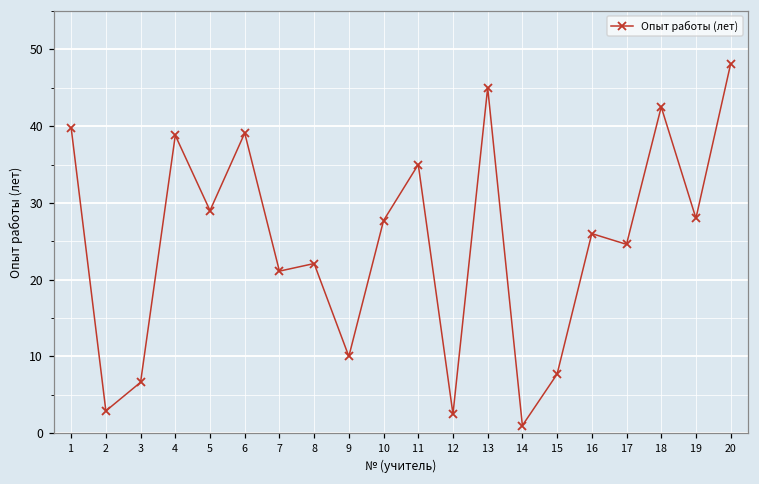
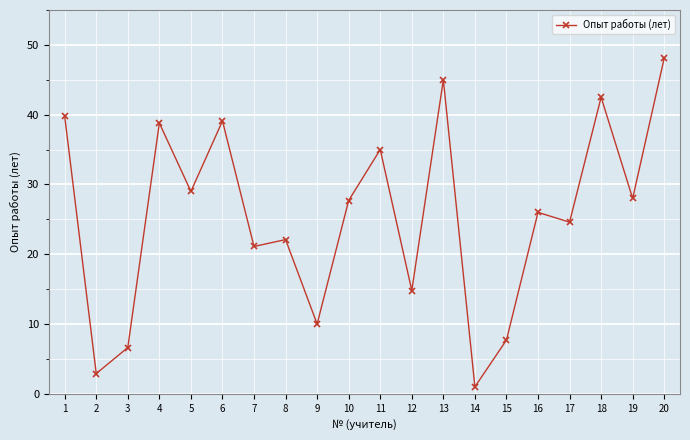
  {
    "1": 40,
    "2": 3,
    "3": 7,
    "4": 39,
    "5": 29,
    "6": 39,
    "7": 21,
    "8": 22,
    "9": 10,
    "10": 28,
    "11": 35,
-   "12": 3,
+   "12": 15,
    "13": 45,
    "14": 1,
    "15": 8,
    "16": 26,
    "17": 25,
    "18": 43,
    "19": 28,
    "20": 48
  }
